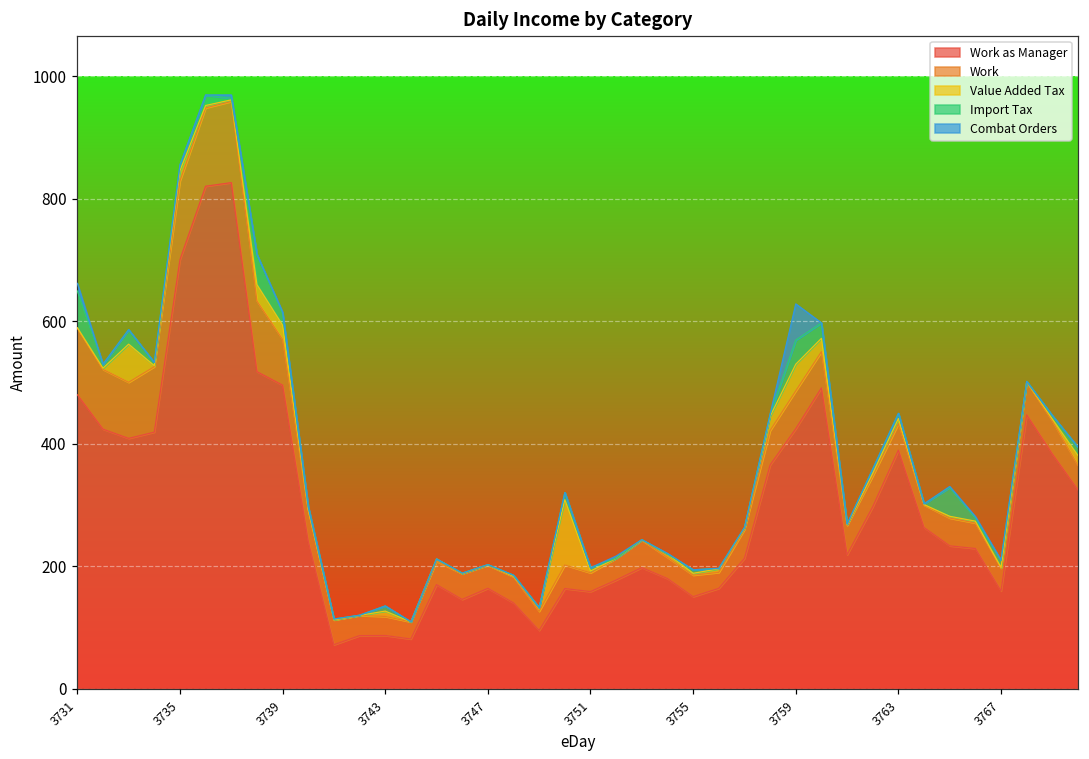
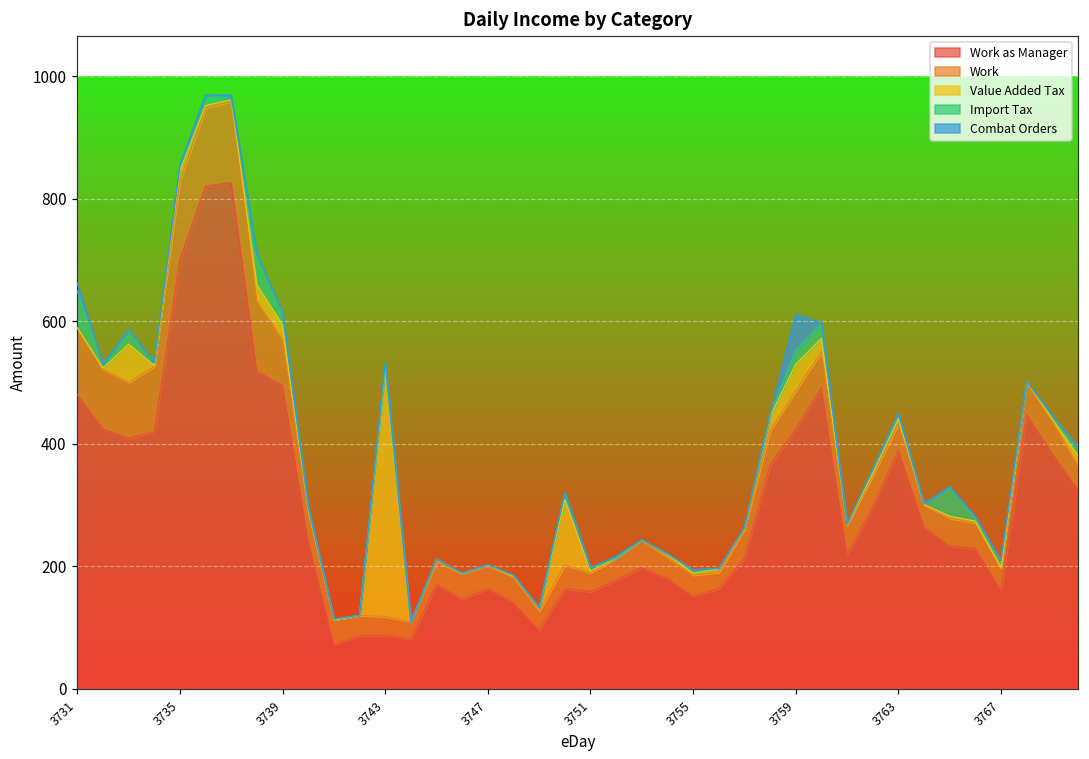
  {
    "Value Added Tax": {
      "3735": 20,
      "3739": 20,
-     "3743": 10,
+     "3743": 400,
      "3759": 40,
      "3763": 10
    },
    "Import Tax": {
      "3731": 60,
-     "3759": 40
+     "3759": 20
    },
    "Combat Orders": {
      "3731": 10,
      "3759": 60
    }
  }
